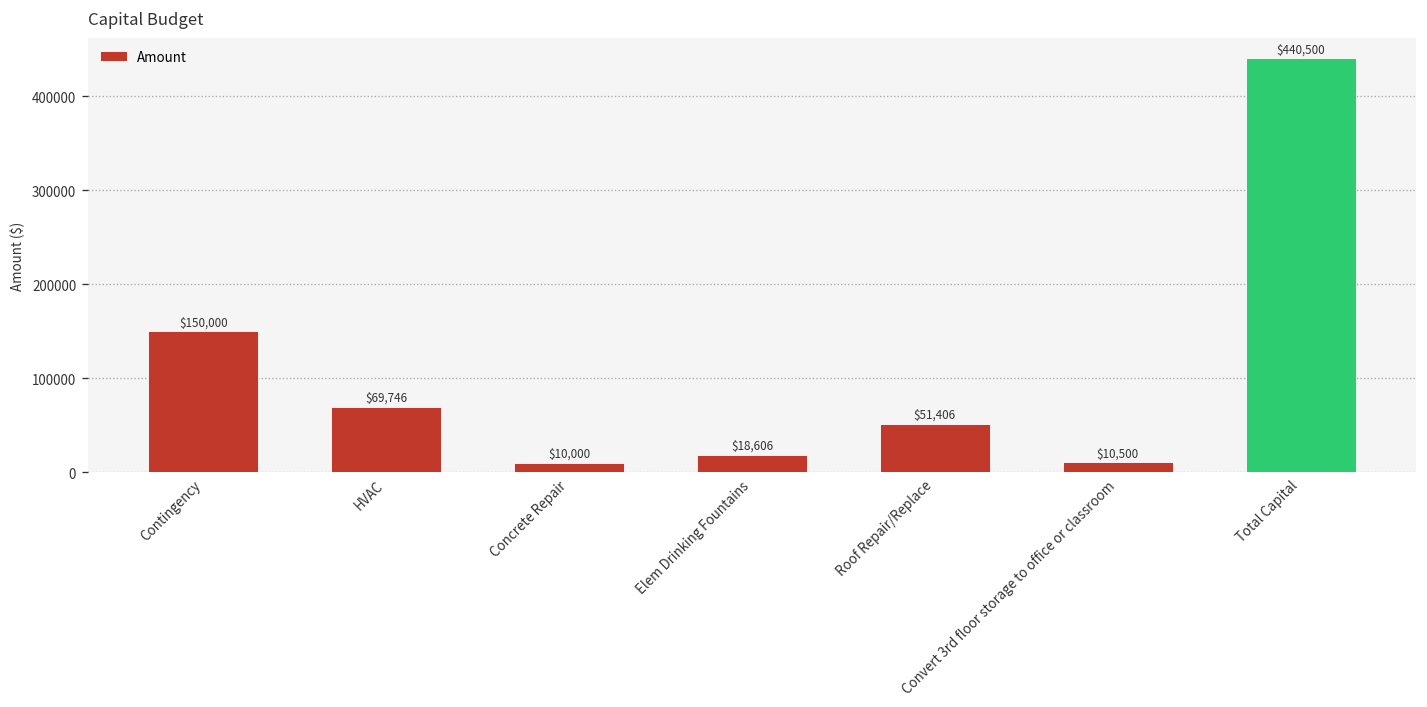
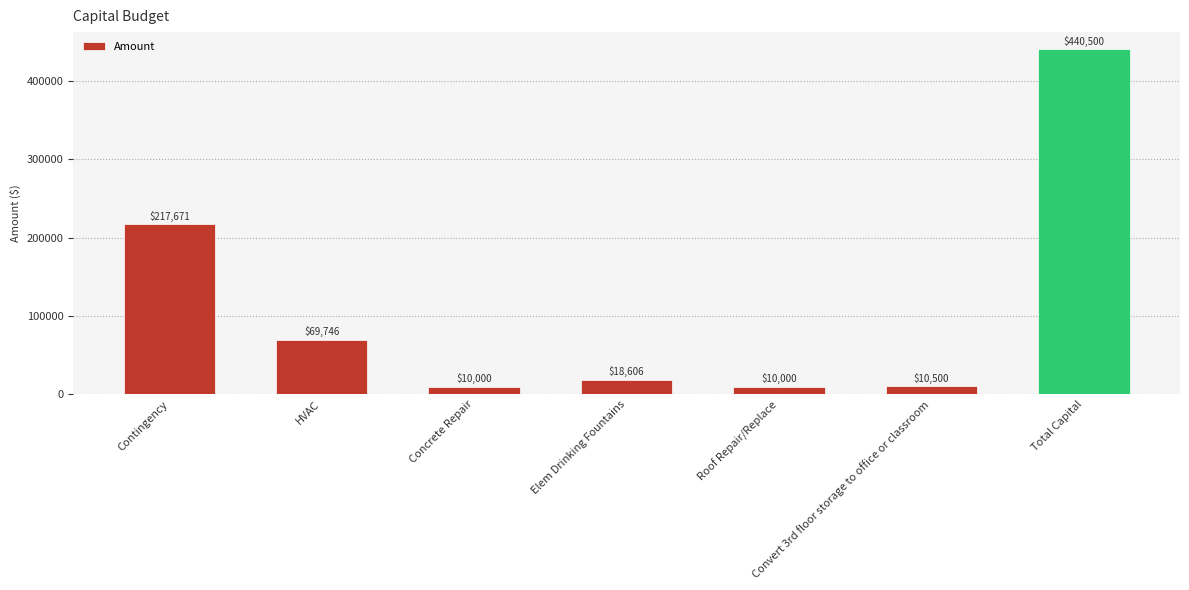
  {
-   "Contingency": "$150,000",
+   "Contingency": "$217,671",
    "HVAC": "$69,746",
    "Concrete Repair": "$10,000",
    "Elem Drinking Fountains": "$18,606",
-   "Roof Repair/Replace": "$51,406",
+   "Roof Repair/Replace": "$10,000",
    "Convert 3rd floor storage to office or classroom": "$10,500",
    "Total Capital": "$440,500"
  }
